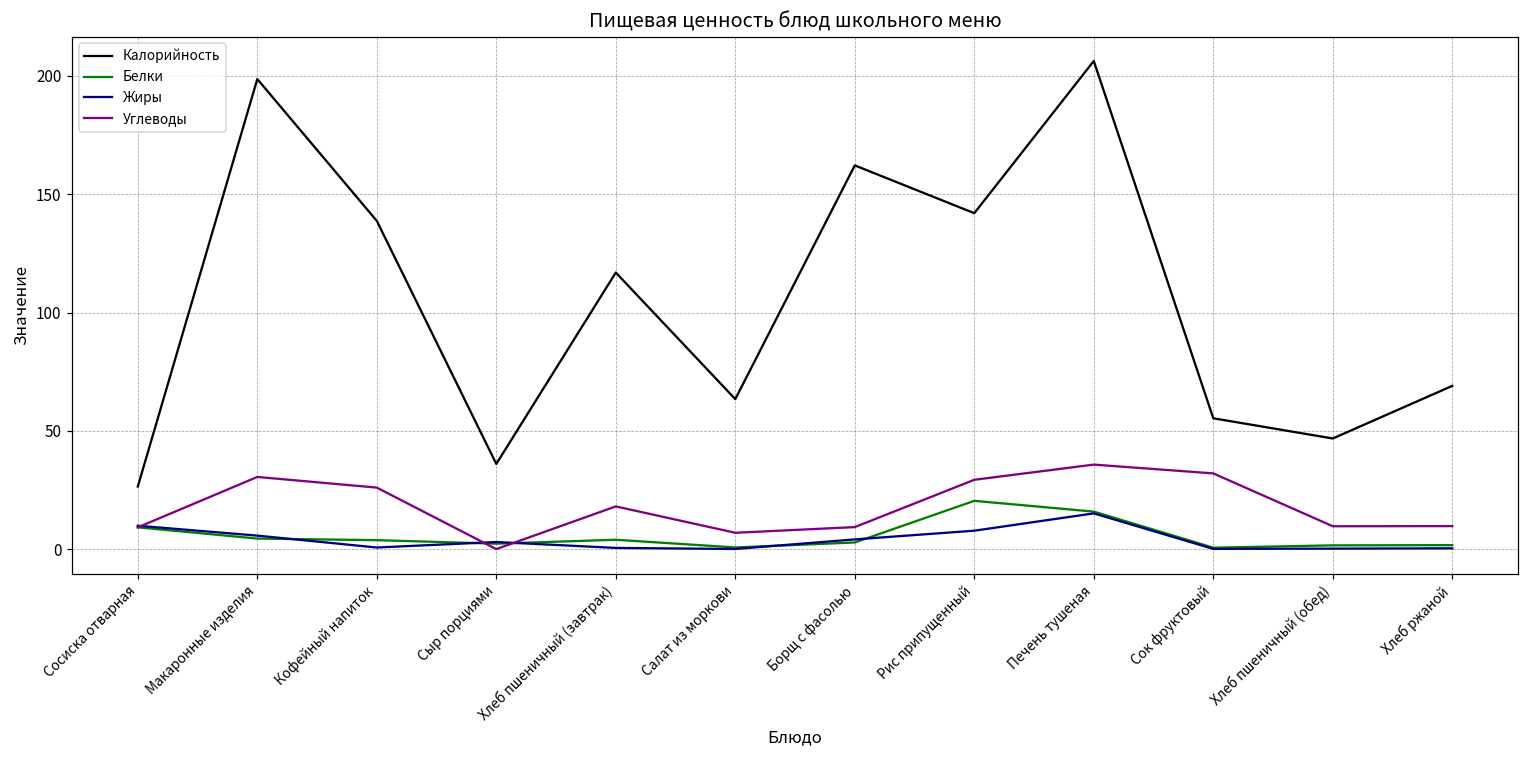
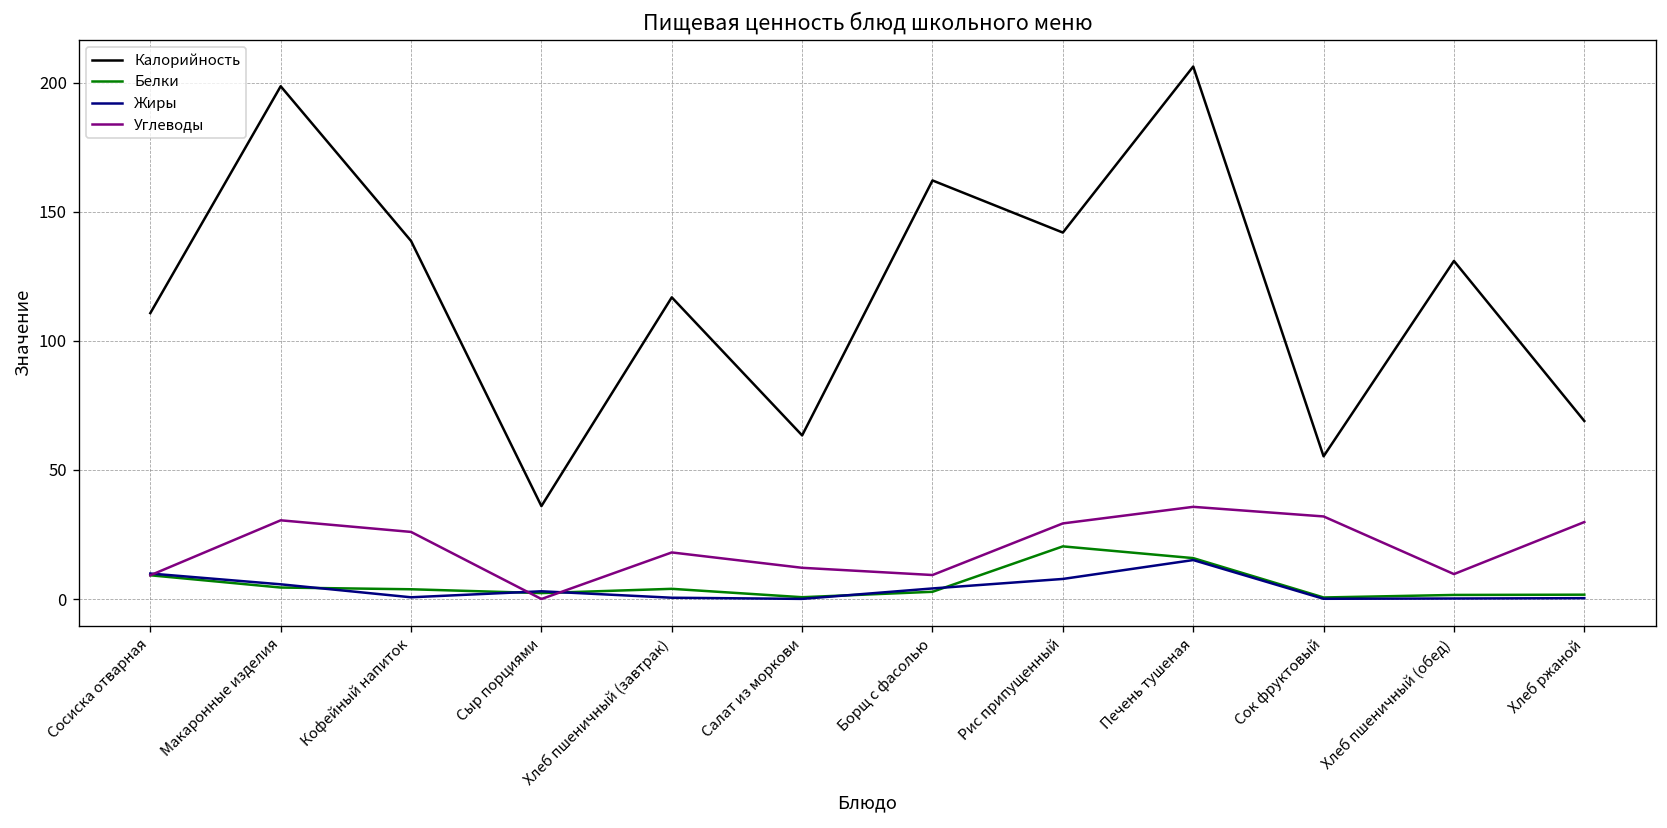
  {
    "Калорийность": {
-     "Сосиска отварная": 26,
+     "Сосиска отварная": 111,
      "Макаронные изделия": 199,
      "Кофейный напиток": 139,
      "Сыр порциями": 36,
      "Хлеб пшеничный (завтрак)": 117,
      "Салат из моркови": 63,
      "Борщ с фасолью": 162,
      "Рис припущенный": 142,
      "Печень тушеная": 206,
      "Сок фруктовый": 55,
-     "Хлеб пшеничный (обед)": 47,
+     "Хлеб пшеничный (обед)": 131,
      "Хлеб ржаной": 69
    },
    "Белки": {
      "Макаронные изделия": 4,
      "Кофейный напиток": 4,
      "Хлеб пшеничный (завтрак)": 4,
      "Борщ с фасолью": 3,
      "Рис припущенный": 20,
      "Хлеб пшеничный (обед)": 2,
      "Хлеб ржаной": 2
    },
    "Жиры": {
      "Макаронные изделия": 6,
      "Кофейный напиток": 1,
      "Хлеб пшеничный (завтрак)": 1,
      "Борщ с фасолью": 4,
      "Рис припущенный": 8,
      "Хлеб пшеничный (обед)": 0,
      "Хлеб ржаной": 0
    },
    "Углеводы": {
      "Макаронные изделия": 31,
      "Кофейный напиток": 26,
      "Сыр порциями": 0,
      "Хлеб пшеничный (завтрак)": 18,
-     "Салат из моркови": 7,
+     "Салат из моркови": 12,
      "Борщ с фасолью": 9,
      "Рис припущенный": 29,
      "Печень тушеная": 36,
      "Сок фруктовый": 32,
      "Хлеб пшеничный (обед)": 10,
-     "Хлеб ржаной": 10
+     "Хлеб ржаной": 30
    }
  }
